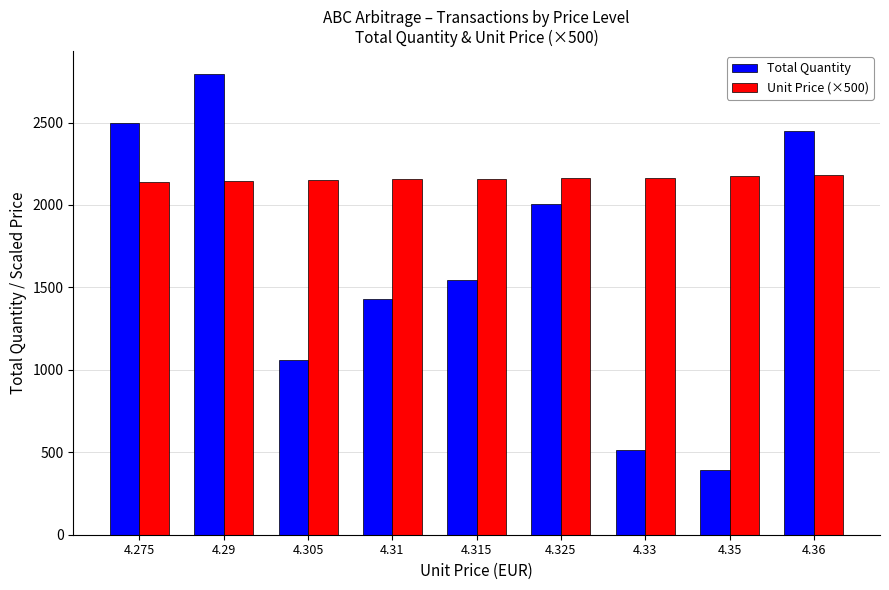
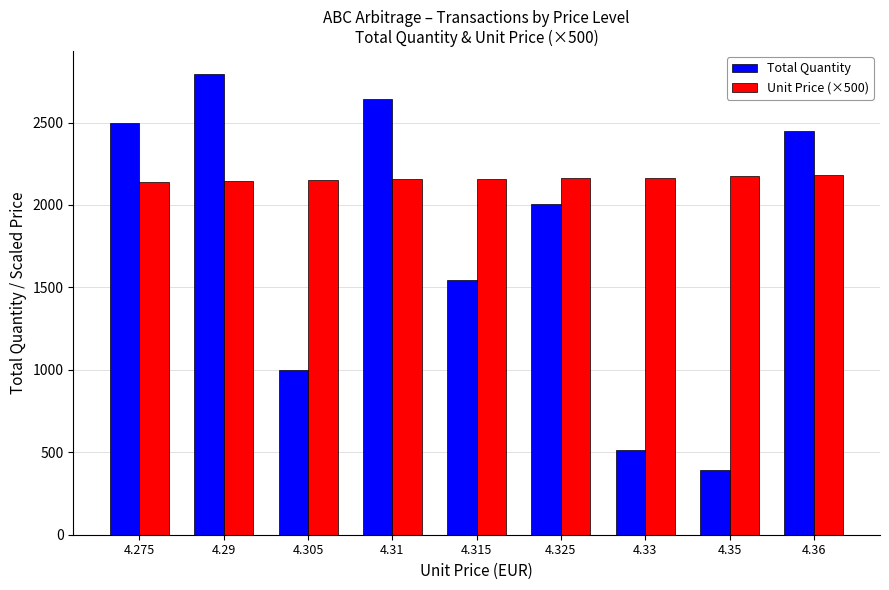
  {
    "Total Quantity": {
      "4.275": 2500,
      "4.29": 2790,
-     "4.305": 1060,
-     "4.31": 1430,
+     "4.305": 1000,
+     "4.31": 2640,
      "4.315": 1550,
      "4.325": 2010,
      "4.33": 510,
      "4.35": 390,
      "4.36": 2450
    },
    "Unit Price (×500)": {
      "4.275": 2140,
      "4.29": 2150,
      "4.305": 2150,
      "4.31": 2160,
      "4.315": 2160,
      "4.325": 2160,
      "4.33": 2170,
      "4.35": 2180,
      "4.36": 2180
    }
  }
